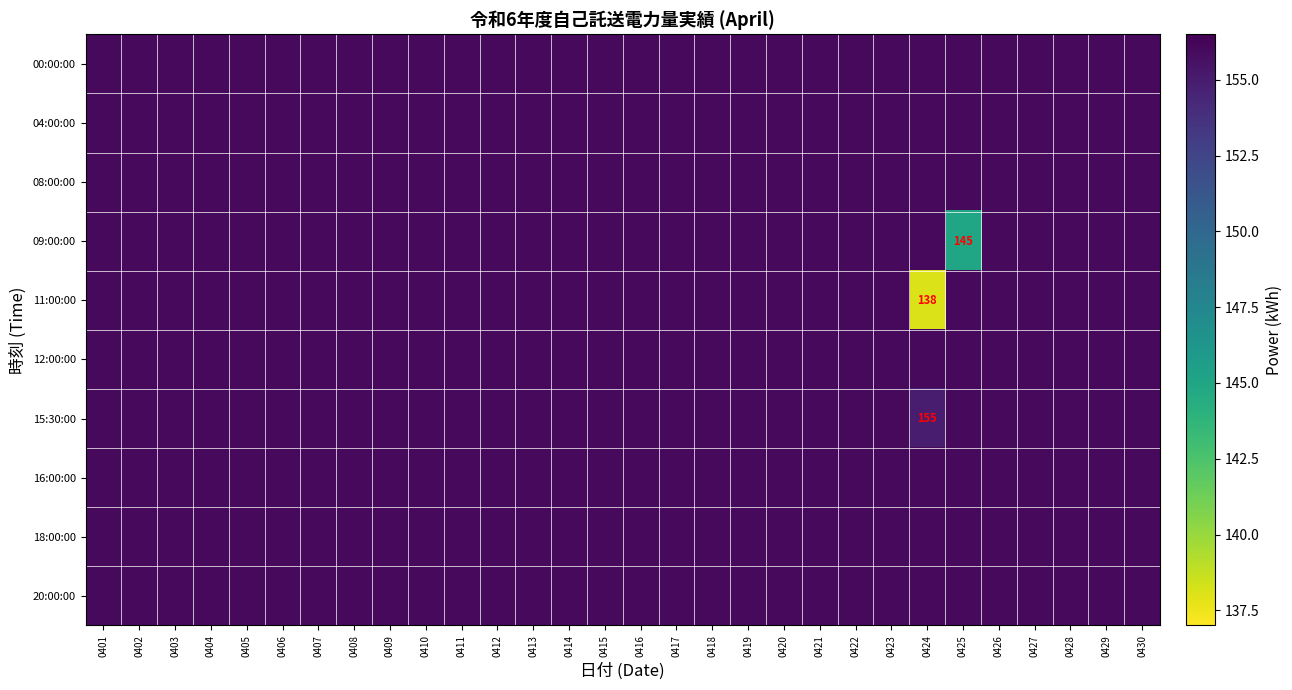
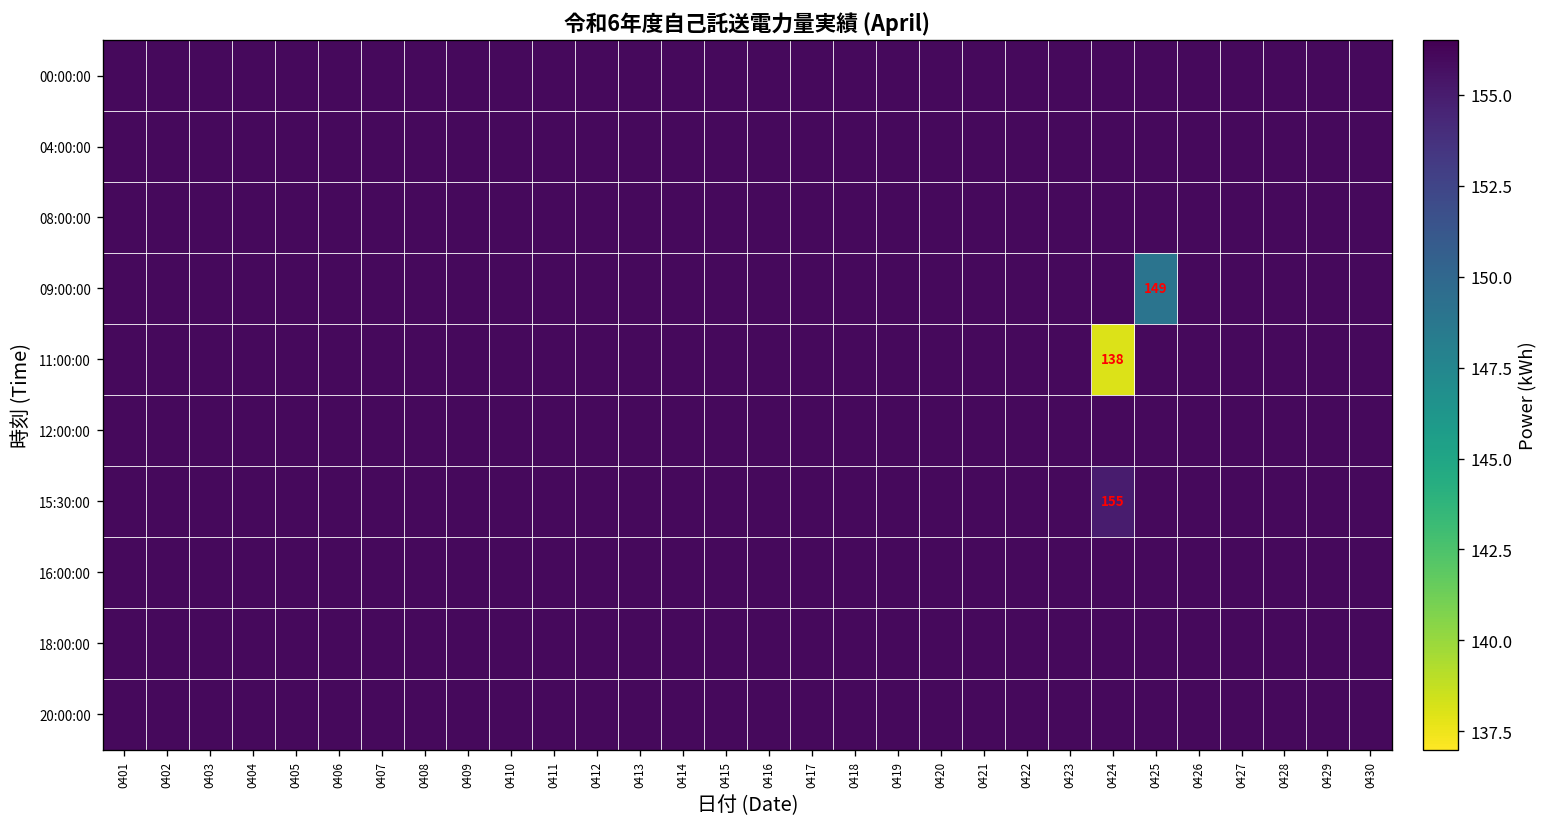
  {
    "09:00:00": {
-     "0425": 145
+     "0425": 149
    },
    "11:00:00": {
      "0424": 138
    },
    "15:30:00": {
      "0424": 155
    }
  }
